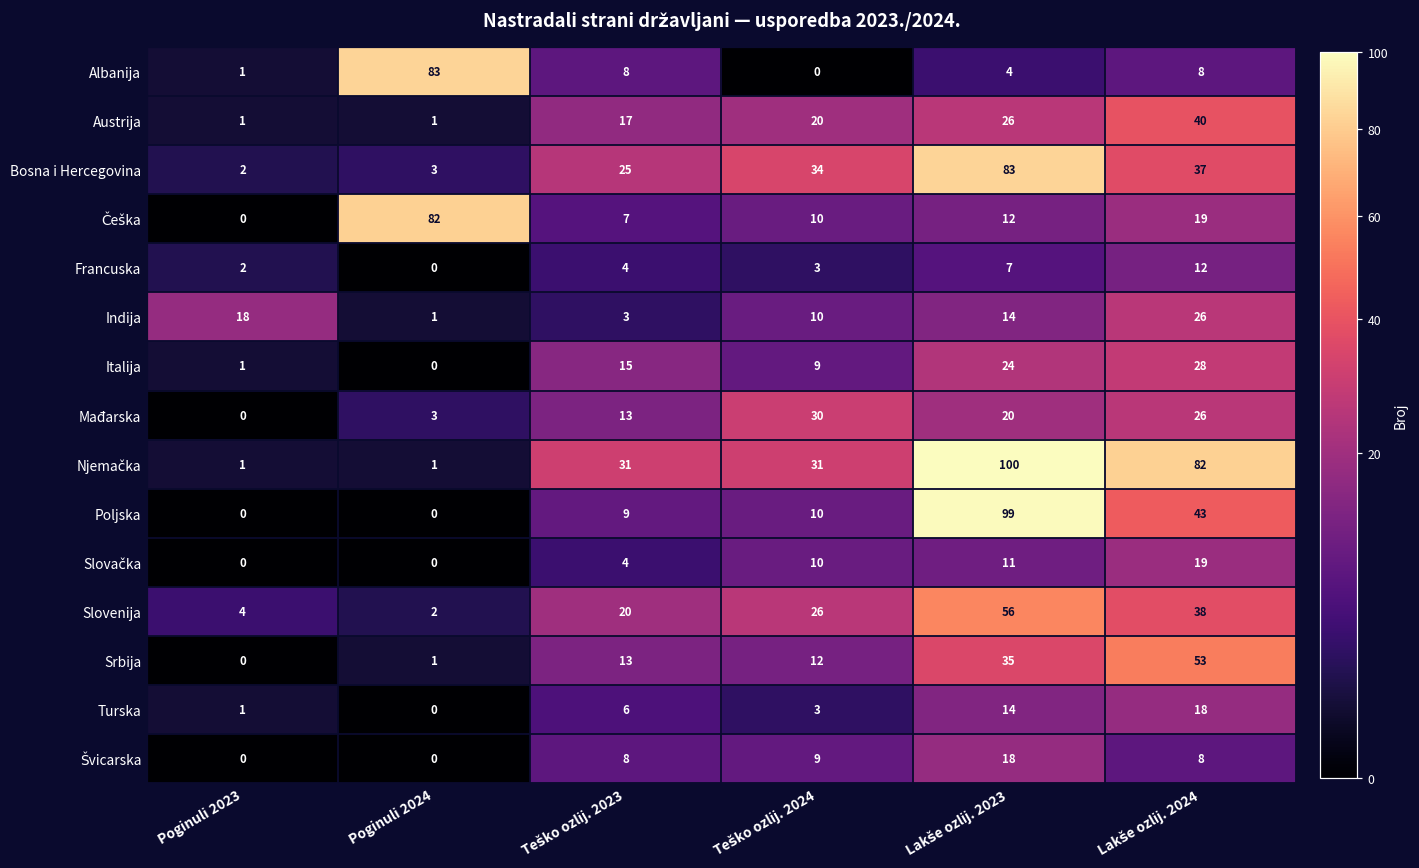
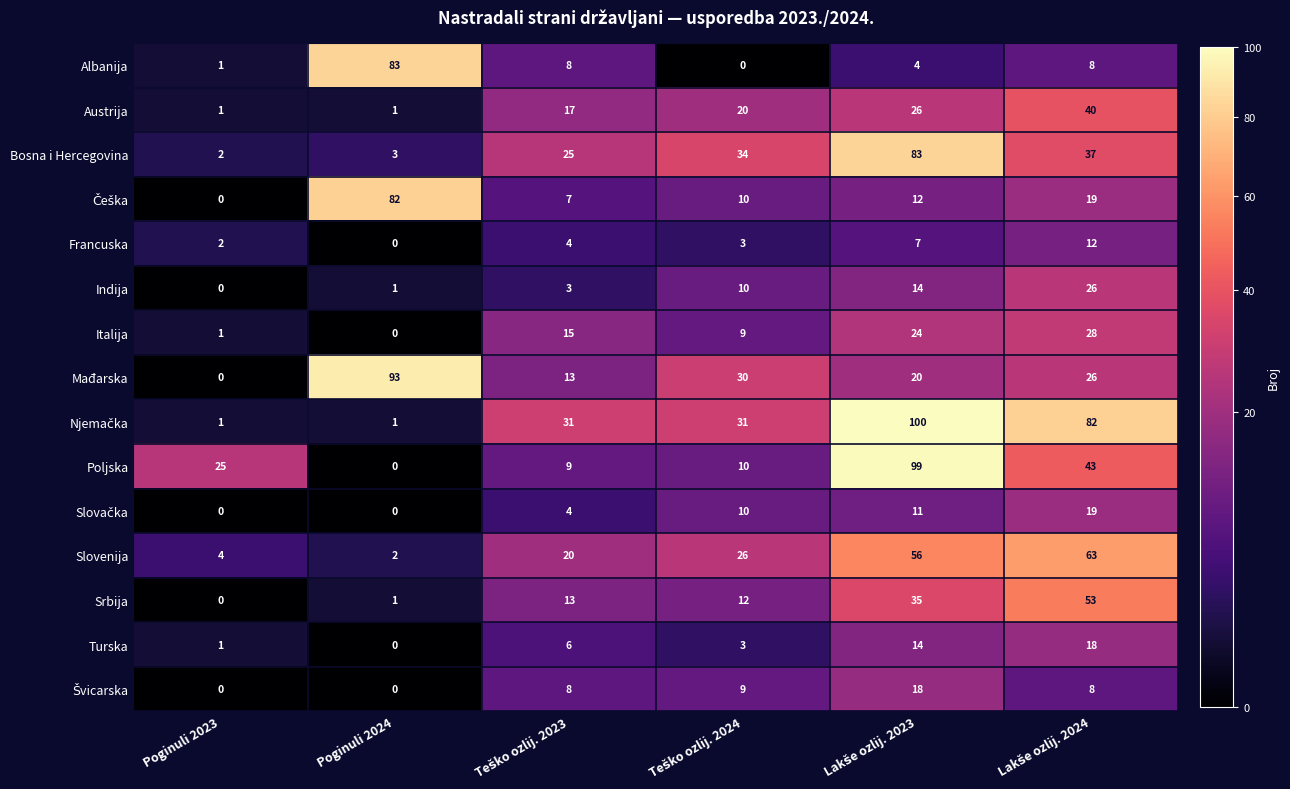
  {
    "Albanija": {
      "Poginuli 2023": 1,
      "Poginuli 2024": 83,
      "Teško ozlij. 2023": 8,
      "Teško ozlij. 2024": 0,
      "Lakše ozlij. 2023": 4,
      "Lakše ozlij. 2024": 8
    },
    "Austrija": {
      "Poginuli 2023": 1,
      "Poginuli 2024": 1,
      "Teško ozlij. 2023": 17,
      "Teško ozlij. 2024": 20,
      "Lakše ozlij. 2023": 26,
      "Lakše ozlij. 2024": 40
    },
    "Bosna i Hercegovina": {
      "Poginuli 2023": 2,
      "Poginuli 2024": 3,
      "Teško ozlij. 2023": 25,
      "Teško ozlij. 2024": 34,
      "Lakše ozlij. 2023": 83,
      "Lakše ozlij. 2024": 37
    },
    "Češka": {
      "Poginuli 2023": 0,
      "Poginuli 2024": 82,
      "Teško ozlij. 2023": 7,
      "Teško ozlij. 2024": 10,
      "Lakše ozlij. 2023": 12,
      "Lakše ozlij. 2024": 19
    },
    "Francuska": {
      "Poginuli 2023": 2,
      "Poginuli 2024": 0,
      "Teško ozlij. 2023": 4,
      "Teško ozlij. 2024": 3,
      "Lakše ozlij. 2023": 7,
      "Lakše ozlij. 2024": 12
    },
    "Indija": {
-     "Poginuli 2023": 18,
+     "Poginuli 2023": 0,
      "Poginuli 2024": 1,
      "Teško ozlij. 2023": 3,
      "Teško ozlij. 2024": 10,
      "Lakše ozlij. 2023": 14,
      "Lakše ozlij. 2024": 26
    },
    "Italija": {
      "Poginuli 2023": 1,
      "Poginuli 2024": 0,
      "Teško ozlij. 2023": 15,
      "Teško ozlij. 2024": 9,
      "Lakše ozlij. 2023": 24,
      "Lakše ozlij. 2024": 28
    },
    "Mađarska": {
      "Poginuli 2023": 0,
-     "Poginuli 2024": 3,
+     "Poginuli 2024": 93,
      "Teško ozlij. 2023": 13,
      "Teško ozlij. 2024": 30,
      "Lakše ozlij. 2023": 20,
      "Lakše ozlij. 2024": 26
    },
    "Njemačka": {
      "Poginuli 2023": 1,
      "Poginuli 2024": 1,
      "Teško ozlij. 2023": 31,
      "Teško ozlij. 2024": 31,
      "Lakše ozlij. 2023": 100,
      "Lakše ozlij. 2024": 82
    },
    "Poljska": {
-     "Poginuli 2023": 0,
+     "Poginuli 2023": 25,
      "Poginuli 2024": 0,
      "Teško ozlij. 2023": 9,
      "Teško ozlij. 2024": 10,
      "Lakše ozlij. 2023": 99,
      "Lakše ozlij. 2024": 43
    },
    "Slovačka": {
      "Poginuli 2023": 0,
      "Poginuli 2024": 0,
      "Teško ozlij. 2023": 4,
      "Teško ozlij. 2024": 10,
      "Lakše ozlij. 2023": 11,
      "Lakše ozlij. 2024": 19
    },
    "Slovenija": {
      "Poginuli 2023": 4,
      "Poginuli 2024": 2,
      "Teško ozlij. 2023": 20,
      "Teško ozlij. 2024": 26,
      "Lakše ozlij. 2023": 56,
-     "Lakše ozlij. 2024": 38
+     "Lakše ozlij. 2024": 63
    },
    "Srbija": {
      "Poginuli 2023": 0,
      "Poginuli 2024": 1,
      "Teško ozlij. 2023": 13,
      "Teško ozlij. 2024": 12,
      "Lakše ozlij. 2023": 35,
      "Lakše ozlij. 2024": 53
    },
    "Turska": {
      "Poginuli 2023": 1,
      "Poginuli 2024": 0,
      "Teško ozlij. 2023": 6,
      "Teško ozlij. 2024": 3,
      "Lakše ozlij. 2023": 14,
      "Lakše ozlij. 2024": 18
    },
    "Švicarska": {
      "Poginuli 2023": 0,
      "Poginuli 2024": 0,
      "Teško ozlij. 2023": 8,
      "Teško ozlij. 2024": 9,
      "Lakše ozlij. 2023": 18,
      "Lakše ozlij. 2024": 8
    }
  }
